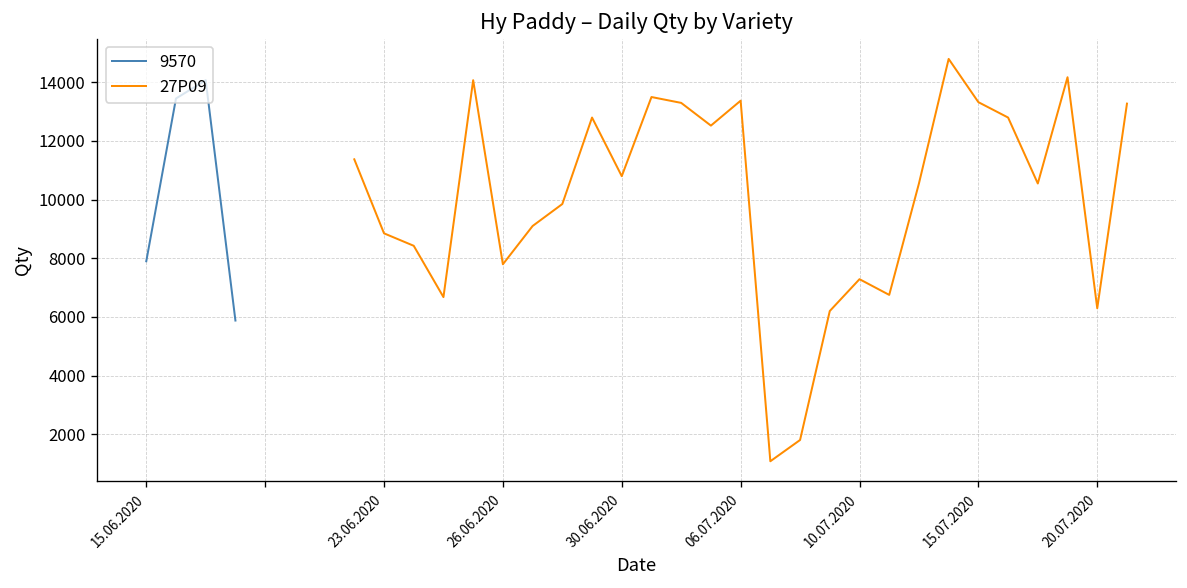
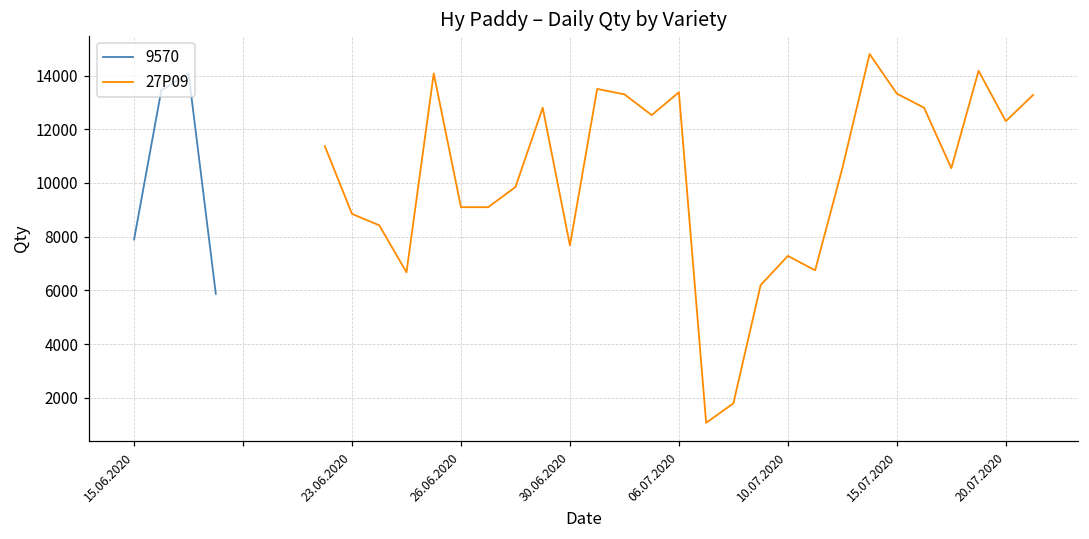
  {
    "9570": {
      "15.06.2020": 7900
    },
    "27P09": {
      "23.06.2020": 8900,
-     "26.06.2020": 7800,
-     "30.06.2020": 10800,
+     "26.06.2020": 9100,
+     "30.06.2020": 7700,
      "06.07.2020": 13400,
      "10.07.2020": 7300,
      "15.07.2020": 13300,
-     "20.07.2020": 6300
+     "20.07.2020": 12300
    }
  }
